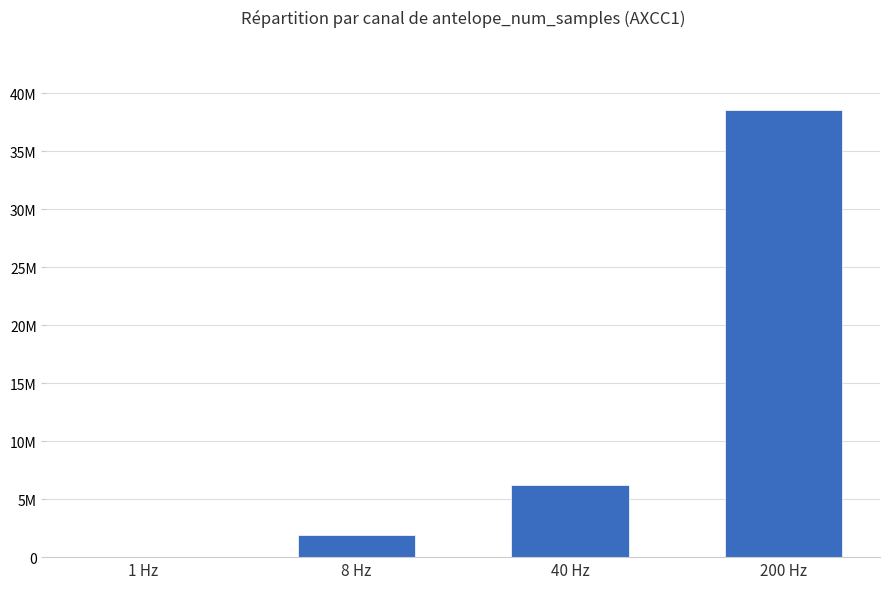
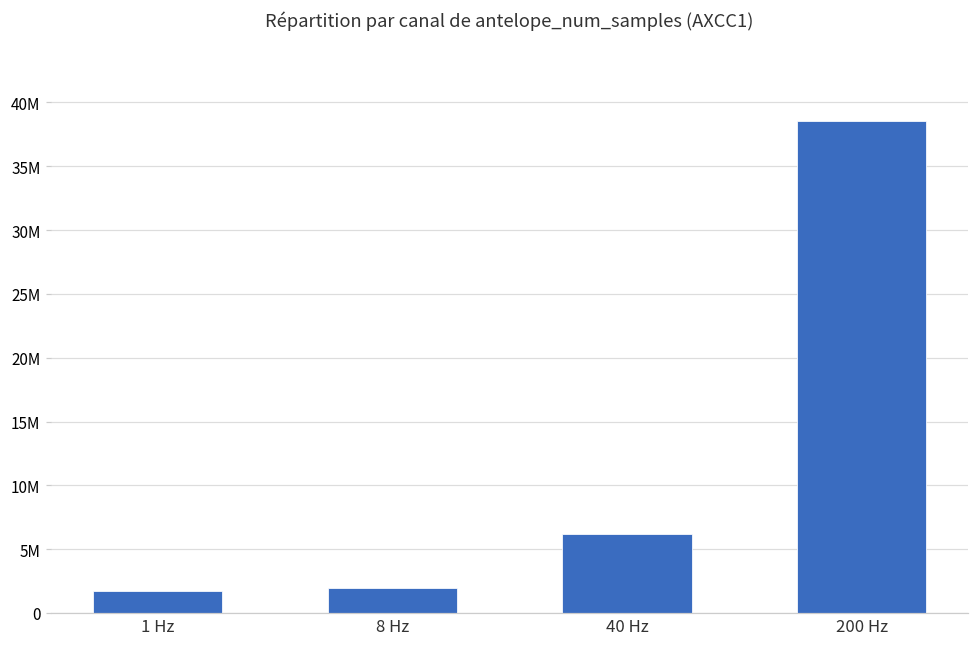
  {
-   "1 Hz": 0,
+   "1 Hz": 1700000,
    "8 Hz": 1900000,
    "40 Hz": 6200000,
    "200 Hz": 38600000
  }
